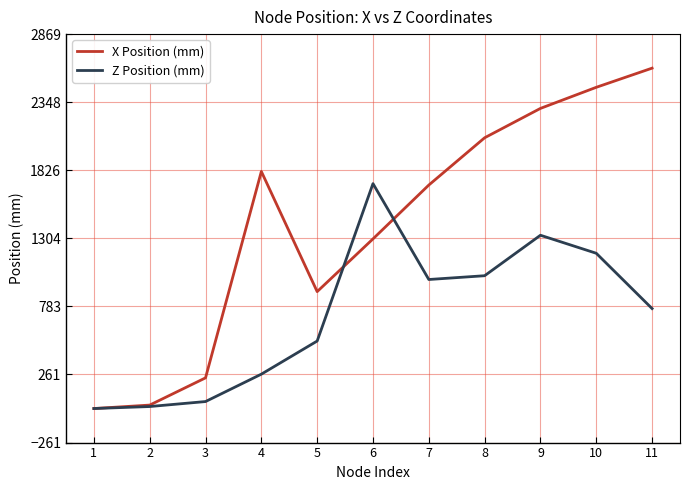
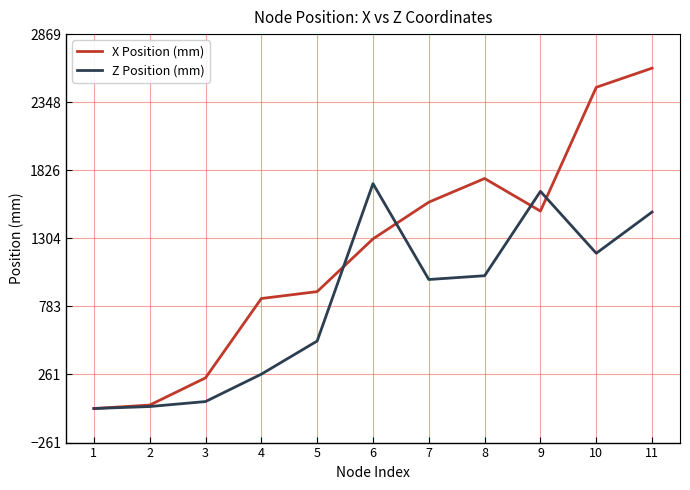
  {
    "X Position (mm)": {
      "3": 240,
-     "4": 1820,
+     "4": 840,
      "5": 900,
      "6": 1300,
-     "7": 1710,
-     "8": 2070,
-     "9": 2300,
+     "7": 1580,
+     "8": 1760,
+     "9": 1510,
      "10": 2460,
      "11": 2610
    },
    "Z Position (mm)": {
      "3": 50,
      "4": 260,
      "5": 520,
      "6": 1720,
      "7": 990,
      "8": 1020,
-     "9": 1330,
+     "9": 1660,
      "10": 1190,
-     "11": 770
+     "11": 1510
    }
  }
